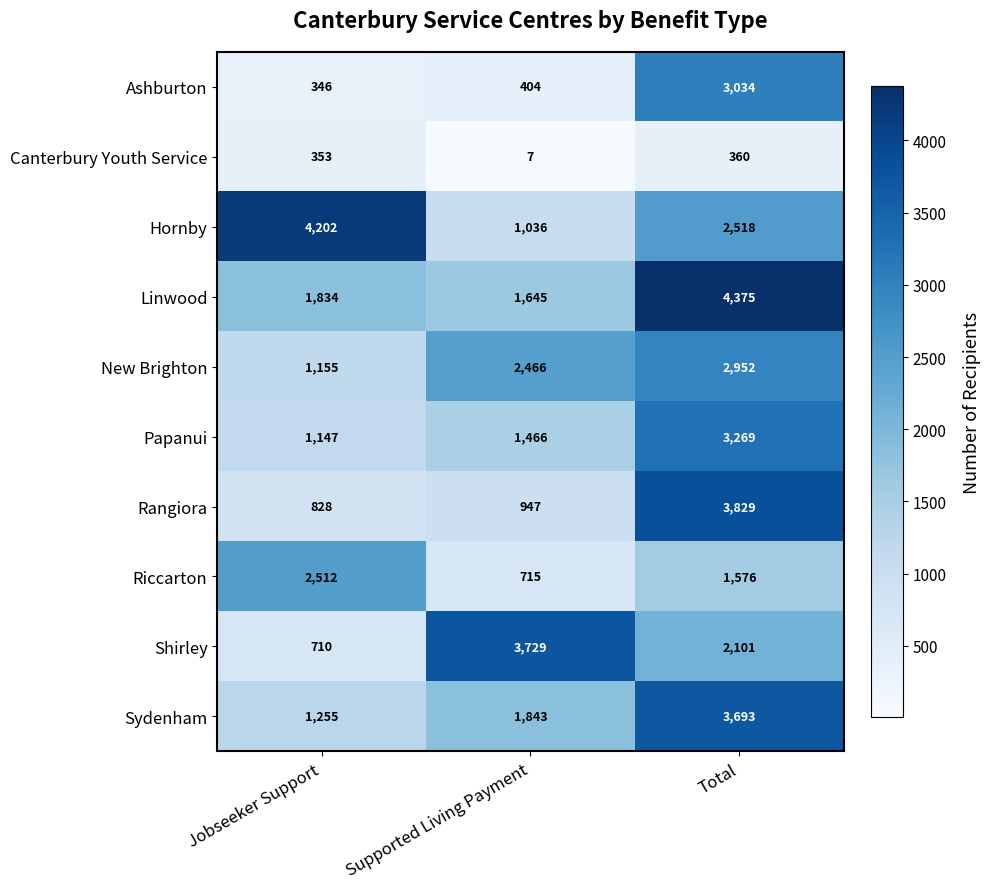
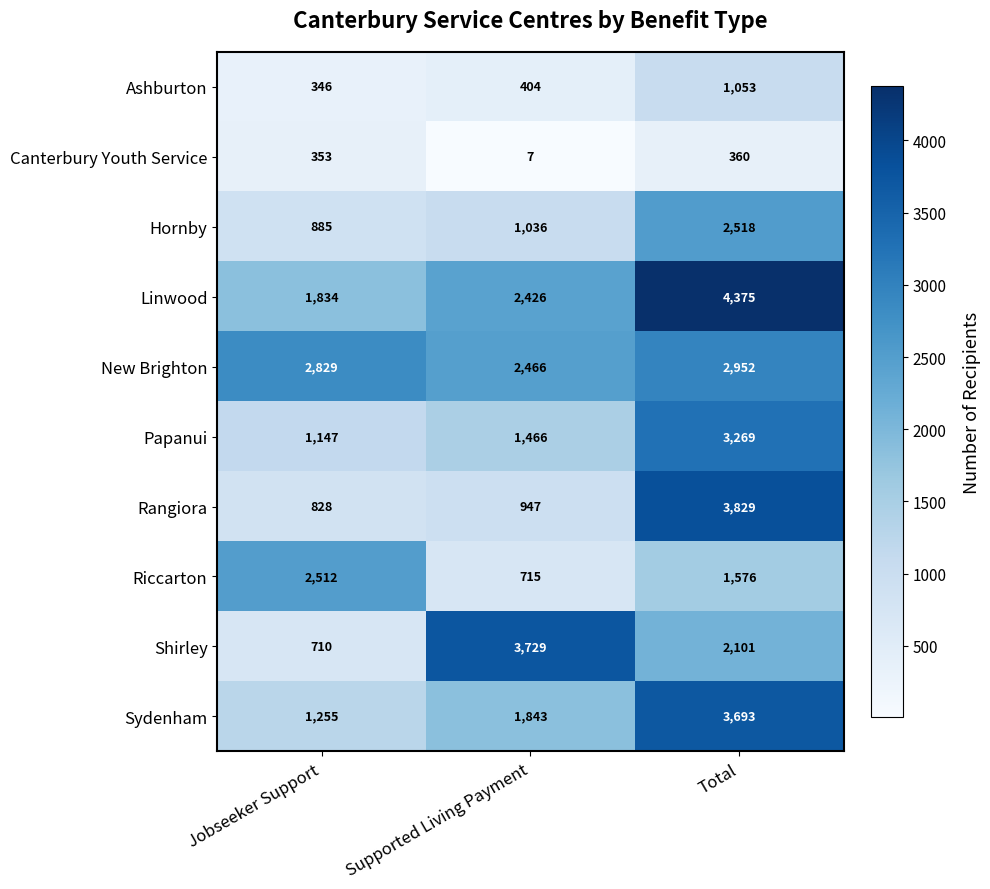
  {
    "Ashburton": {
      "Jobseeker Support": "346",
      "Supported Living Payment": "404",
-     "Total": "3,034"
+     "Total": "1,053"
    },
    "Canterbury Youth Service": {
      "Jobseeker Support": "353",
      "Supported Living Payment": "7",
      "Total": "360"
    },
    "Hornby": {
-     "Jobseeker Support": "4,202",
+     "Jobseeker Support": "885",
      "Supported Living Payment": "1,036",
      "Total": "2,518"
    },
    "Linwood": {
      "Jobseeker Support": "1,834",
-     "Supported Living Payment": "1,645",
+     "Supported Living Payment": "2,426",
      "Total": "4,375"
    },
    "New Brighton": {
-     "Jobseeker Support": "1,155",
+     "Jobseeker Support": "2,829",
      "Supported Living Payment": "2,466",
      "Total": "2,952"
    },
    "Papanui": {
      "Jobseeker Support": "1,147",
      "Supported Living Payment": "1,466",
      "Total": "3,269"
    },
    "Rangiora": {
      "Jobseeker Support": "828",
      "Supported Living Payment": "947",
      "Total": "3,829"
    },
    "Riccarton": {
      "Jobseeker Support": "2,512",
      "Supported Living Payment": "715",
      "Total": "1,576"
    },
    "Shirley": {
      "Jobseeker Support": "710",
      "Supported Living Payment": "3,729",
      "Total": "2,101"
    },
    "Sydenham": {
      "Jobseeker Support": "1,255",
      "Supported Living Payment": "1,843",
      "Total": "3,693"
    }
  }
